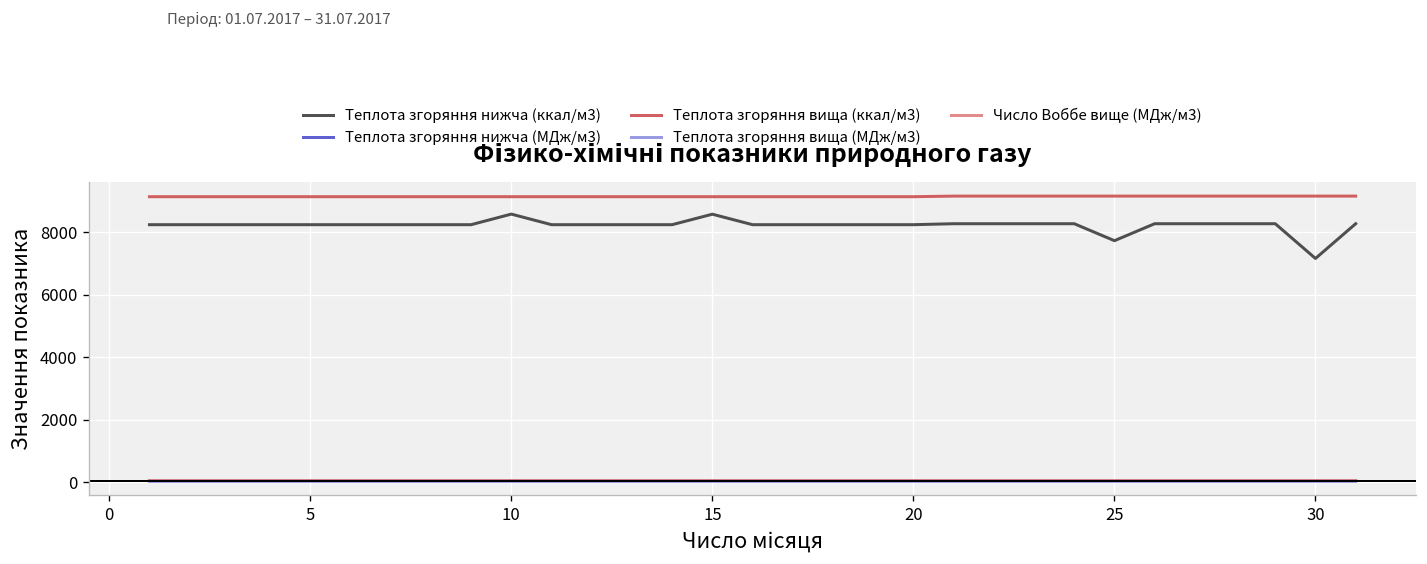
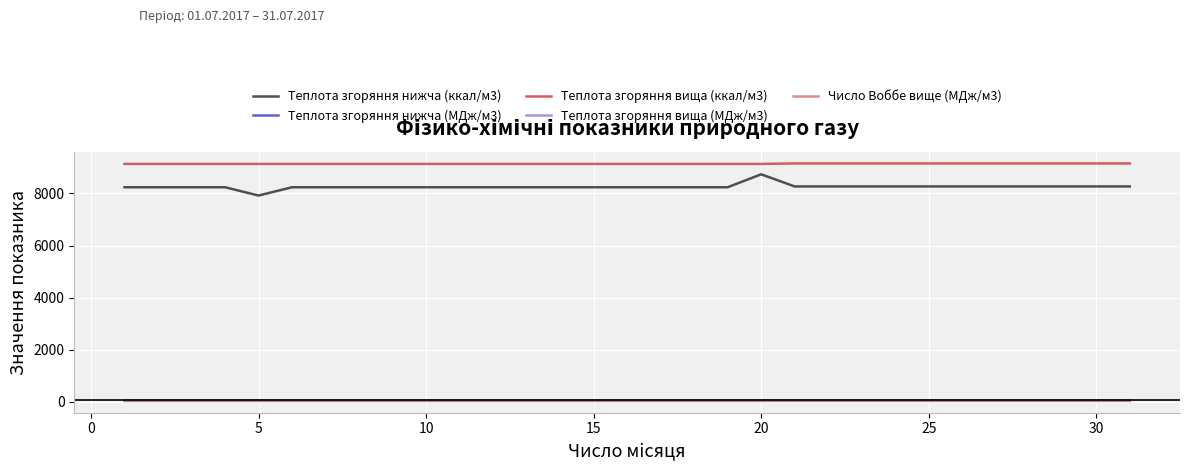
  {
    "Теплота згоряння нижча (ккал/м3)": {
-     "5": 8200,
-     "10": 8600,
-     "15": 8600,
-     "20": 8200,
-     "25": 7700,
-     "30": 7200
+     "5": 7900,
+     "10": 8200,
+     "15": 8200,
+     "20": 8700,
+     "25": 8300,
+     "30": 8300
    },
    "Теплота згоряння вища (ккал/м3)": {
      "5": 9100,
      "10": 9100,
      "15": 9100,
      "20": 9100,
      "25": 9200,
      "30": 9200
    }
  }
